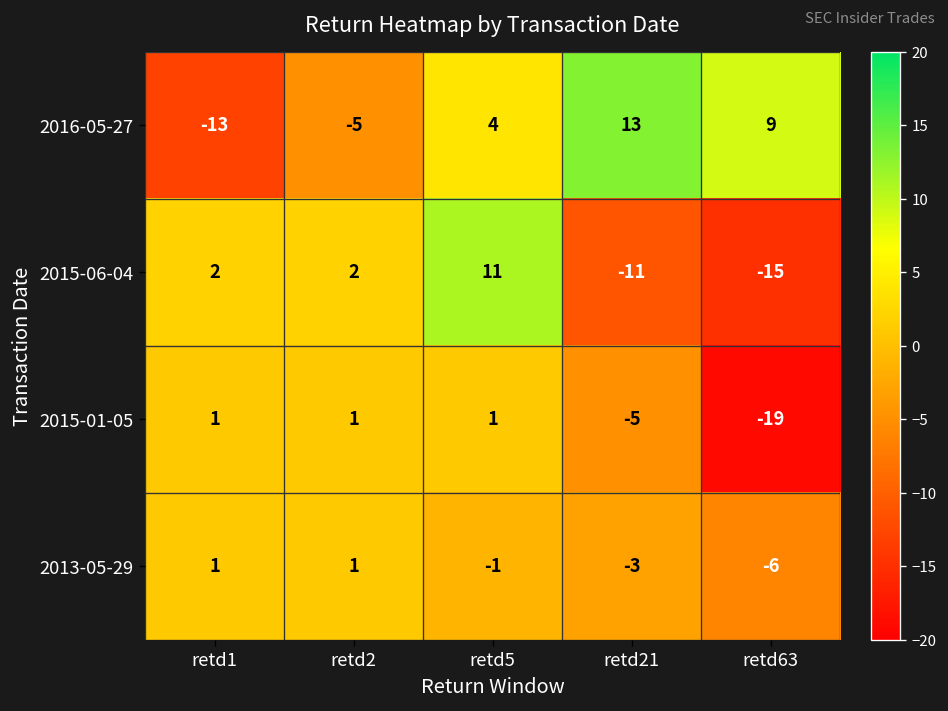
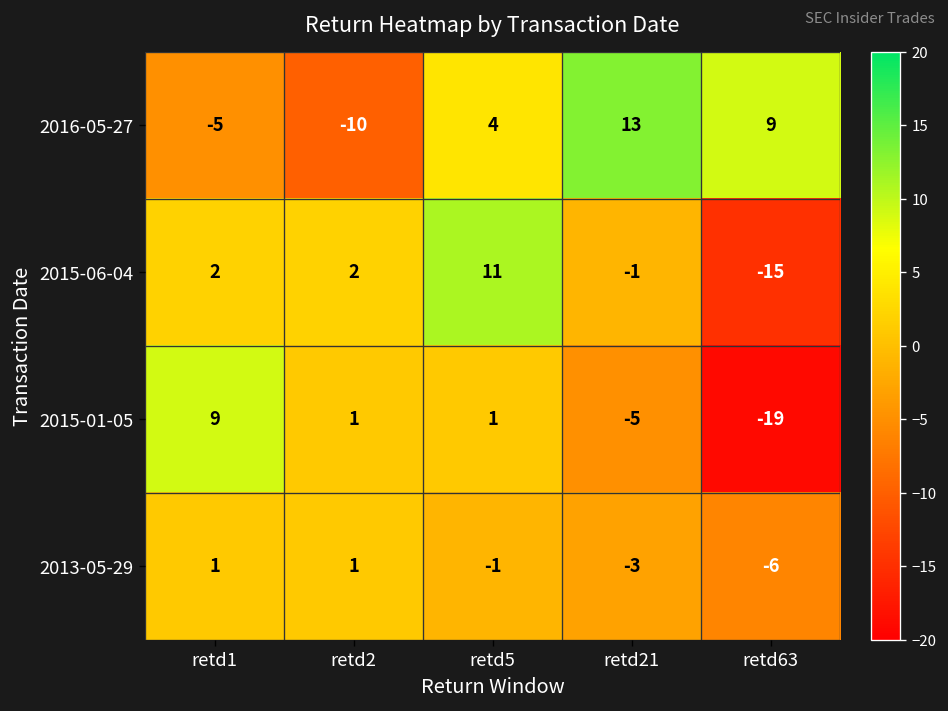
  {
    "2016-05-27": {
-     "retd1": -13,
-     "retd2": -5,
+     "retd1": -5,
+     "retd2": -10,
      "retd5": 4,
      "retd21": 13,
      "retd63": 9
    },
    "2015-06-04": {
      "retd1": 2,
      "retd2": 2,
      "retd5": 11,
-     "retd21": -11,
+     "retd21": -1,
      "retd63": -15
    },
    "2015-01-05": {
-     "retd1": 1,
+     "retd1": 9,
      "retd2": 1,
      "retd5": 1,
      "retd21": -5,
      "retd63": -19
    },
    "2013-05-29": {
      "retd1": 1,
      "retd2": 1,
      "retd5": -1,
      "retd21": -3,
      "retd63": -6
    }
  }
